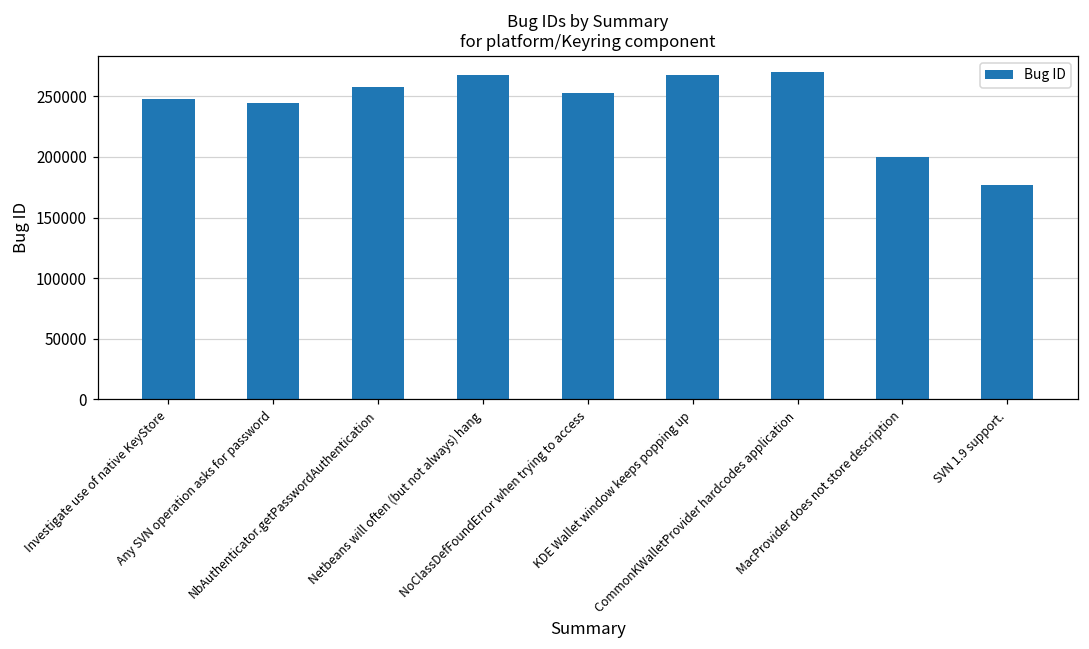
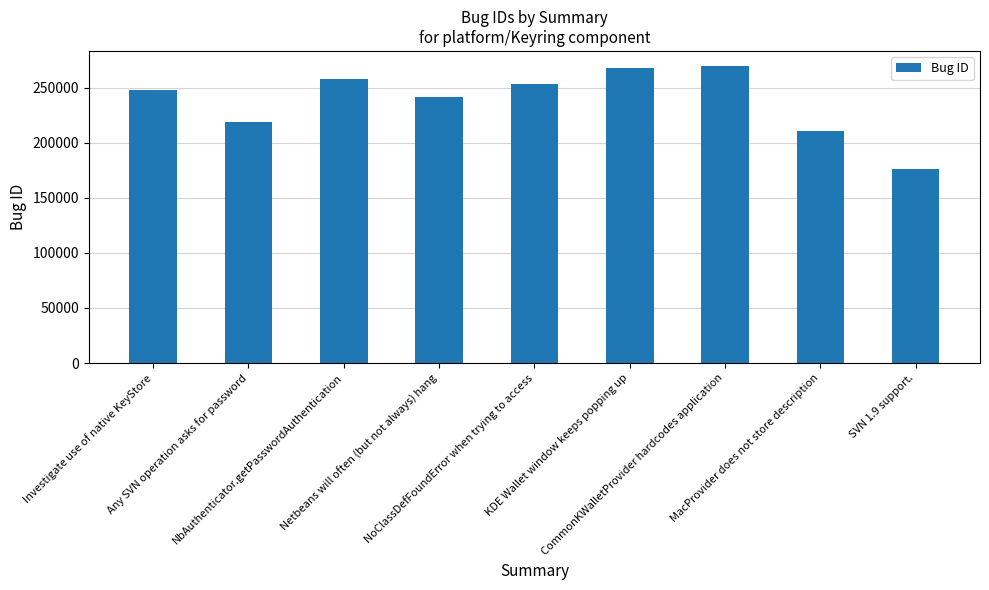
  {
    "Investigate use of native KeyStore": 248000,
-   "Any SVN operation asks for password": 245000,
+   "Any SVN operation asks for password": 219000,
    "NbAuthenticator.getPasswordAuthentication": 258000,
-   "Netbeans will often (but not always) hang": 267000,
+   "Netbeans will often (but not always) hang": 241000,
    "NoClassDefFoundError when trying to access": 253000,
    "KDE Wallet window keeps popping up": 268000,
    "CommonKWalletProvider hardcodes application": 270000,
-   "MacProvider does not store description": 200000,
+   "MacProvider does not store description": 211000,
    "SVN 1.9 support.": 177000
  }
